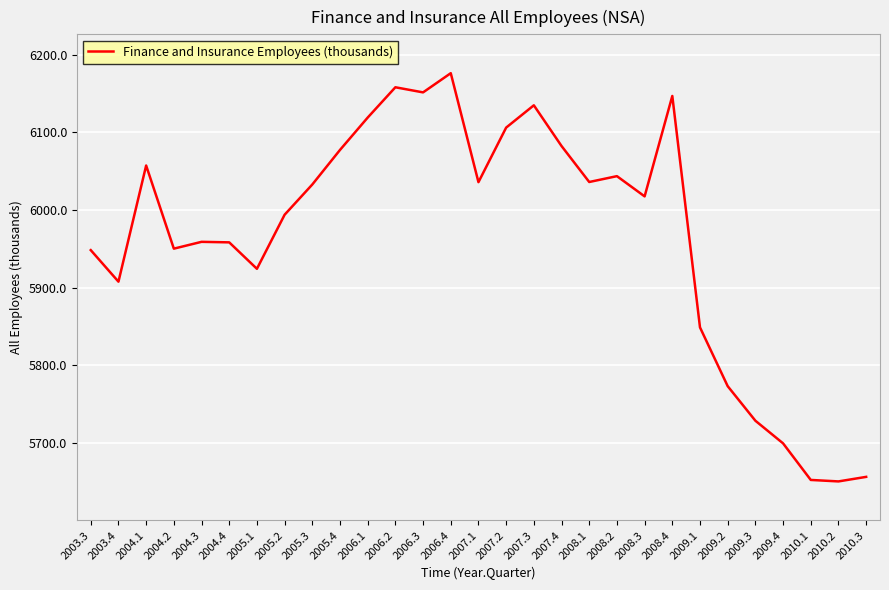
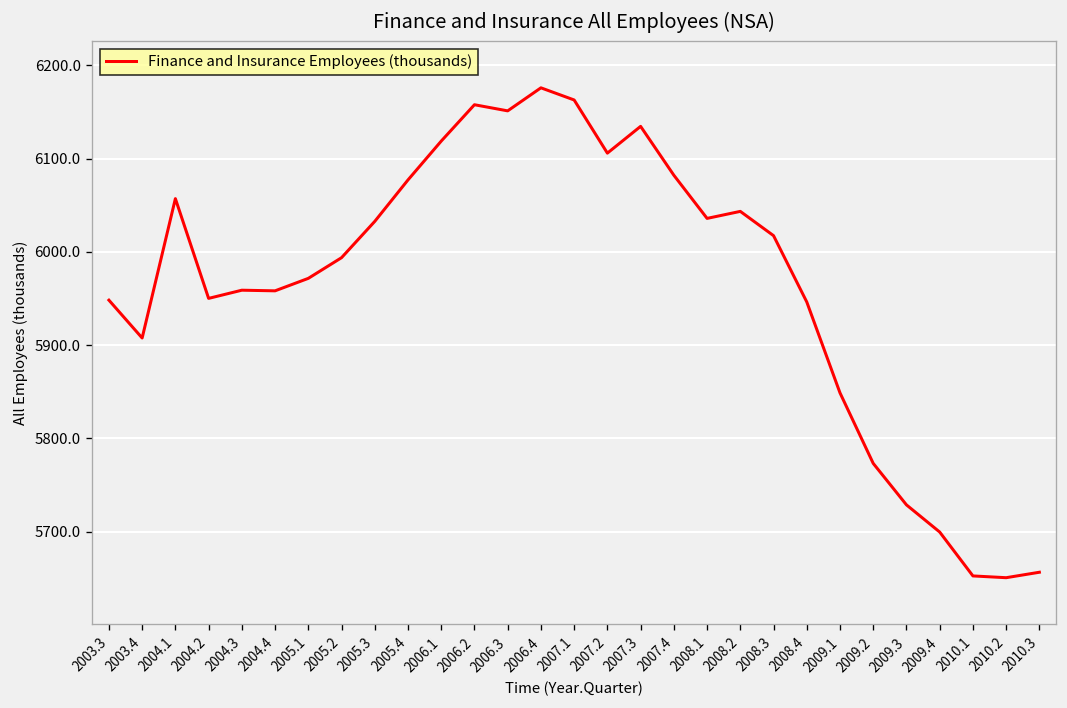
  {
    "2003.3": 5950,
    "2003.4": 5910,
    "2004.1": 6060,
    "2004.2": 5950,
    "2004.3": 5960,
    "2004.4": 5960,
-   "2005.1": 5920,
+   "2005.1": 5970,
    "2005.2": 5990,
    "2005.3": 6030,
    "2005.4": 6080,
    "2006.1": 6120,
    "2006.2": 6160,
    "2006.3": 6150,
    "2006.4": 6180,
-   "2007.1": 6040,
+   "2007.1": 6160,
    "2007.2": 6110,
    "2007.3": 6130,
    "2007.4": 6080,
    "2008.1": 6040,
    "2008.2": 6040,
    "2008.3": 6020,
-   "2008.4": 6150,
+   "2008.4": 5950,
    "2009.1": 5850,
    "2009.2": 5770,
    "2009.3": 5730,
    "2009.4": 5700,
    "2010.1": 5650,
    "2010.2": 5650,
    "2010.3": 5660
  }
